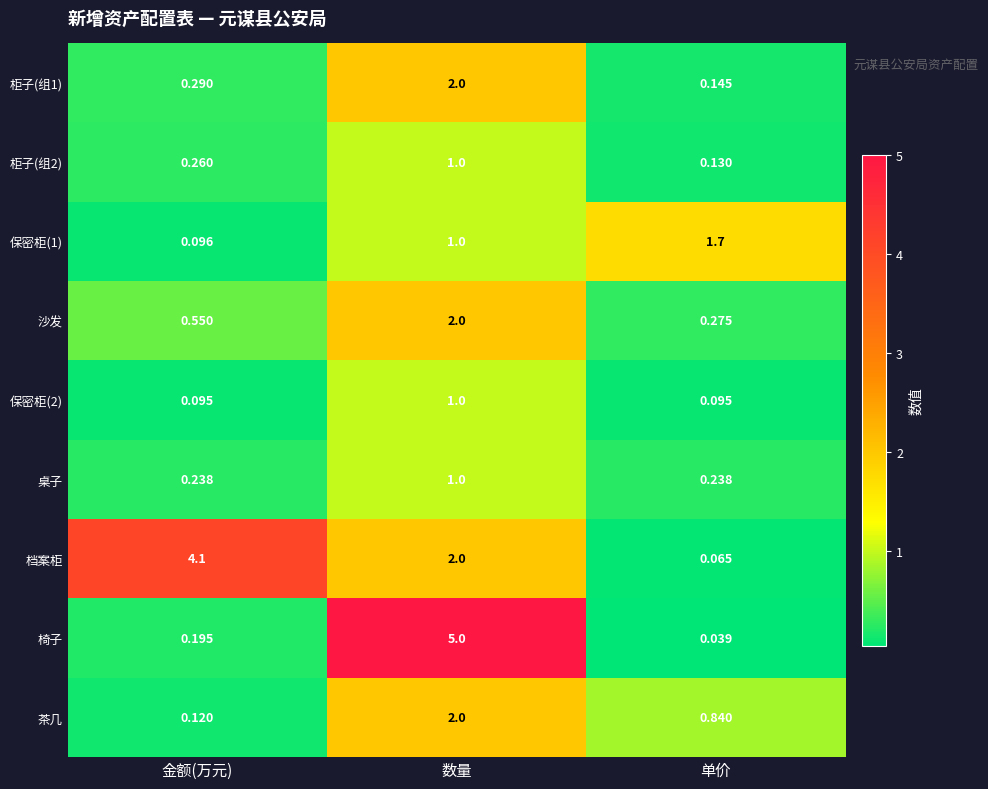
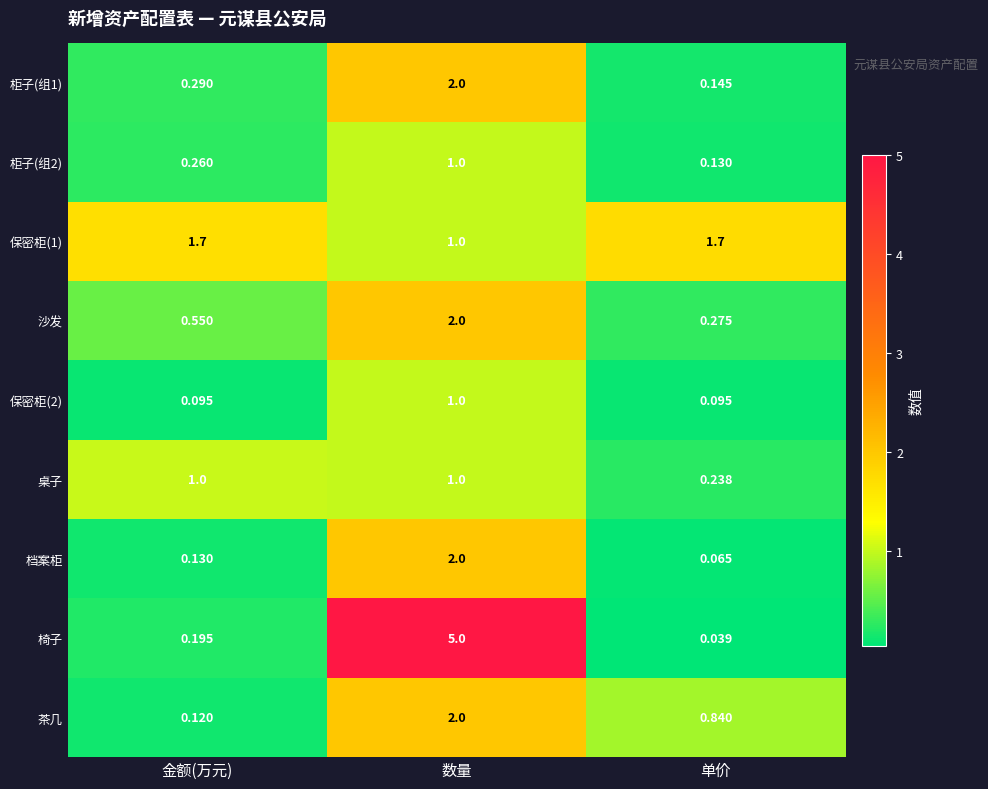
  {
    "柜子(组1)": {
      "金额(万元)": 0.290,
      "数量": 2.0,
      "单价": 0.145
    },
    "柜子(组2)": {
      "金额(万元)": 0.260,
      "数量": 1.0,
      "单价": 0.130
    },
    "保密柜(1)": {
-     "金额(万元)": 0.096,
+     "金额(万元)": 1.7,
      "数量": 1.0,
      "单价": 1.7
    },
    "沙发": {
      "金额(万元)": 0.550,
      "数量": 2.0,
      "单价": 0.275
    },
    "保密柜(2)": {
      "金额(万元)": 0.095,
      "数量": 1.0,
      "单价": 0.095
    },
    "桌子": {
-     "金额(万元)": 0.238,
+     "金额(万元)": 1.0,
      "数量": 1.0,
      "单价": 0.238
    },
    "档案柜": {
-     "金额(万元)": 4.1,
+     "金额(万元)": 0.130,
      "数量": 2.0,
      "单价": 0.065
    },
    "椅子": {
      "金额(万元)": 0.195,
      "数量": 5.0,
      "单价": 0.039
    },
    "茶几": {
      "金额(万元)": 0.120,
      "数量": 2.0,
      "单价": 0.840
    }
  }
